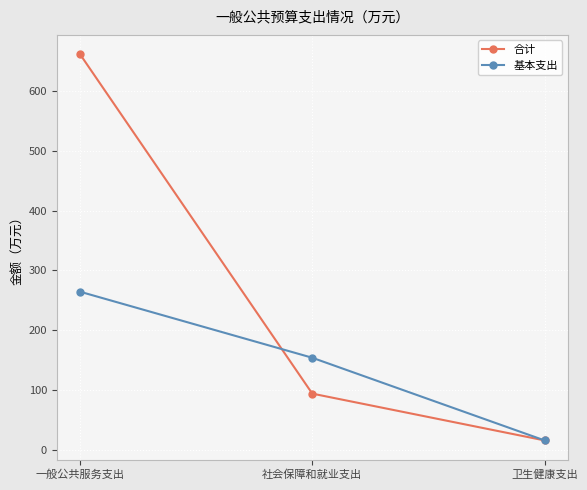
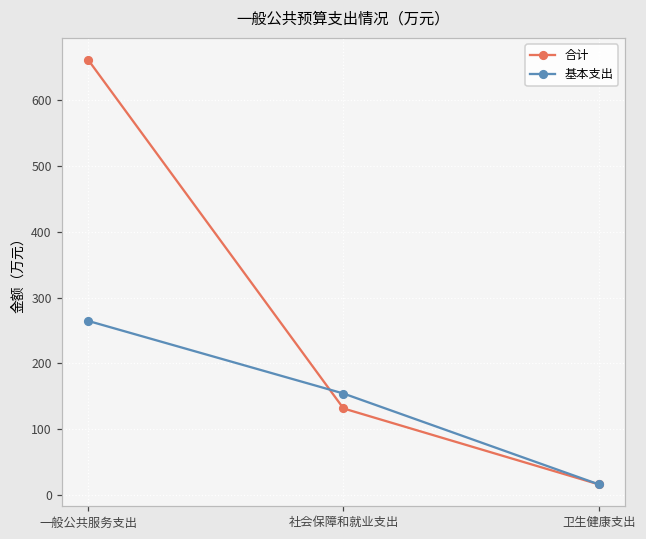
  {
    "合计": {
      "一般公共服务支出": 660,
-     "社会保障和就业支出": 90
+     "社会保障和就业支出": 130
    },
    "基本支出": {
      "一般公共服务支出": 260,
      "社会保障和就业支出": 150
    }
  }
